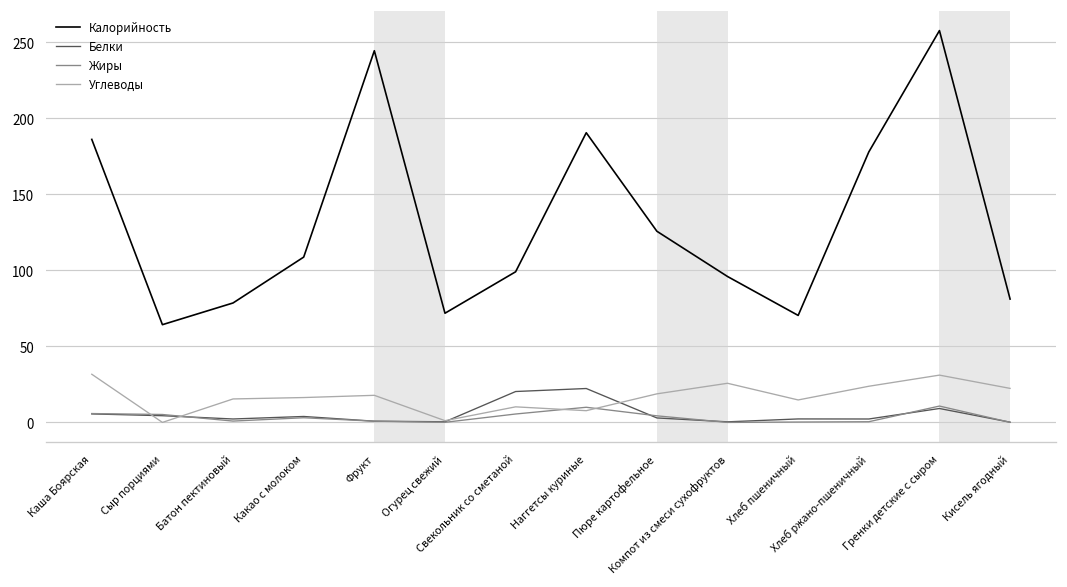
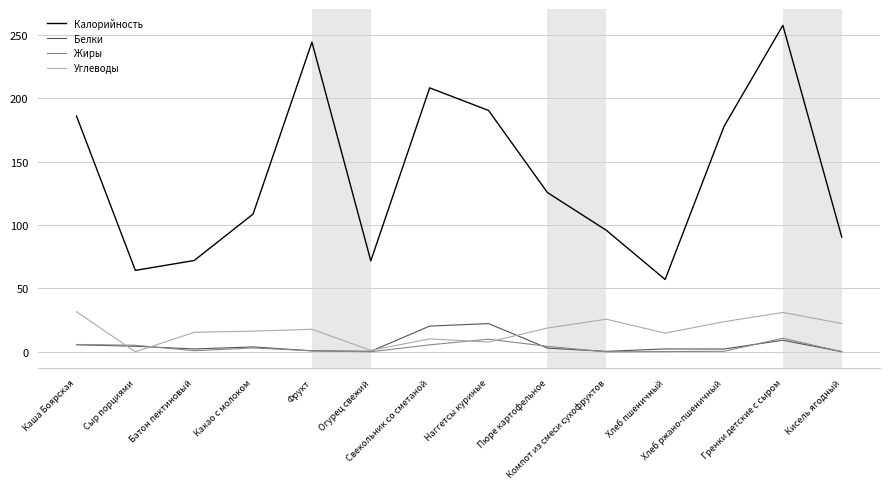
  {
    "Калорийность": {
      "Каша Боярская": 186,
      "Сыр порциями": 64,
-     "Батон пектиновый": 79,
+     "Батон пектиновый": 72,
      "Какао с молоком": 109,
      "Фрукт": 244,
      "Огурец свежий": 72,
-     "Свекольник со сметаной": 99,
+     "Свекольник со сметаной": 208,
      "Наггетсы куриные": 190,
      "Пюре картофельное": 126,
      "Компот из смеси сухофруктов": 96,
-     "Хлеб пшеничный": 70,
+     "Хлеб пшеничный": 57,
      "Хлеб ржано-пшеничный": 178,
      "Гренки детские с сыром": 258,
-     "Кисель ягодный": 81
+     "Кисель ягодный": 91
    },
    "Белки": {
      "Свекольник со сметаной": 20,
      "Наггетсы куриные": 22,
      "Хлеб пшеничный": 2
    }
  }
